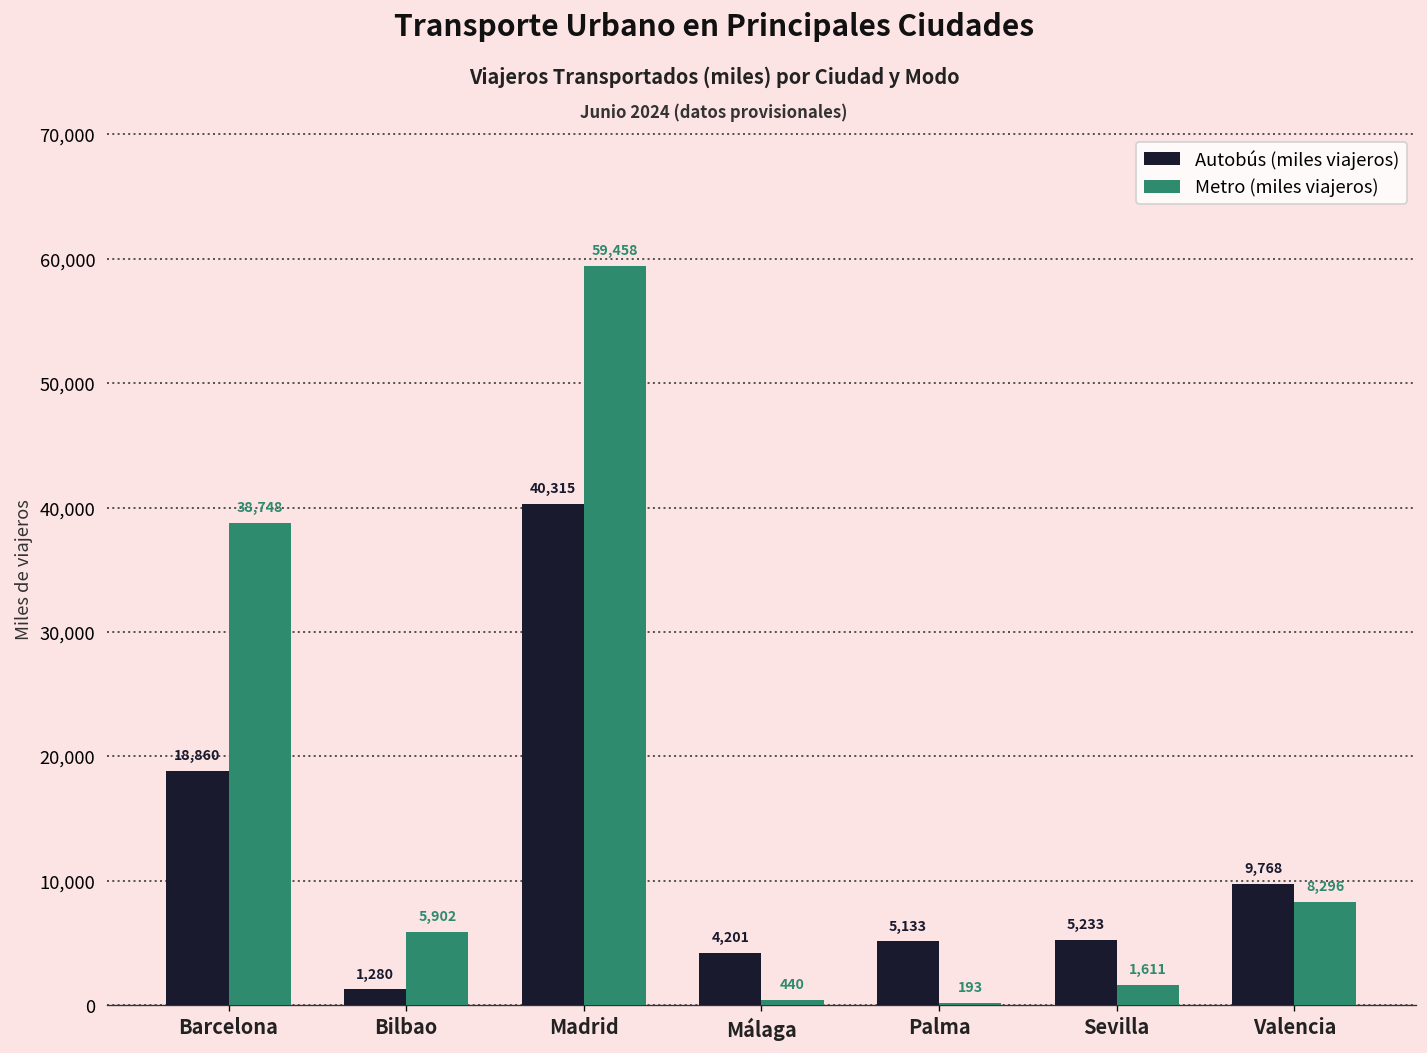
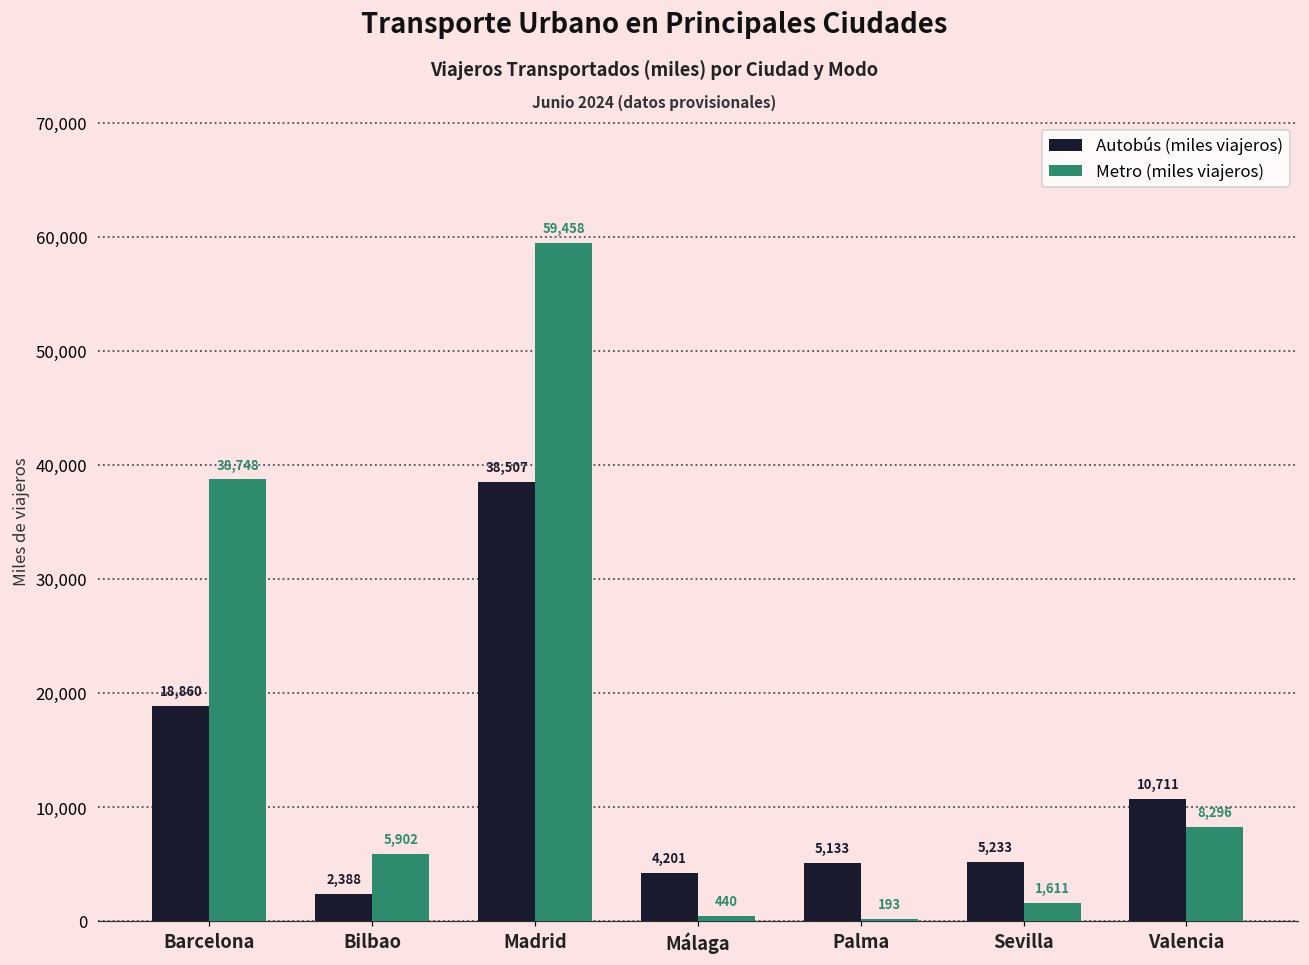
  {
    "Autobús (miles viajeros)": {
      "Barcelona": "18,860",
-     "Bilbao": "1,280",
-     "Madrid": "40,315",
+     "Bilbao": "2,388",
+     "Madrid": "38,507",
      "Málaga": "4,201",
      "Palma": "5,133",
      "Sevilla": "5,233",
-     "Valencia": "9,768"
+     "Valencia": "10,711"
    },
    "Metro (miles viajeros)": {
      "Barcelona": "38,748",
      "Bilbao": "5,902",
      "Madrid": "59,458",
      "Málaga": "440",
      "Palma": "193",
      "Sevilla": "1,611",
      "Valencia": "8,296"
    }
  }
